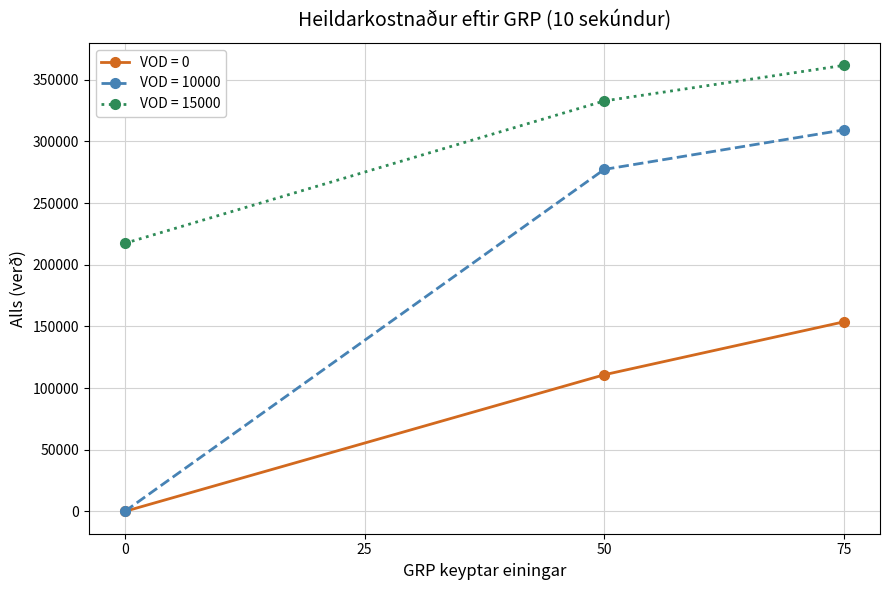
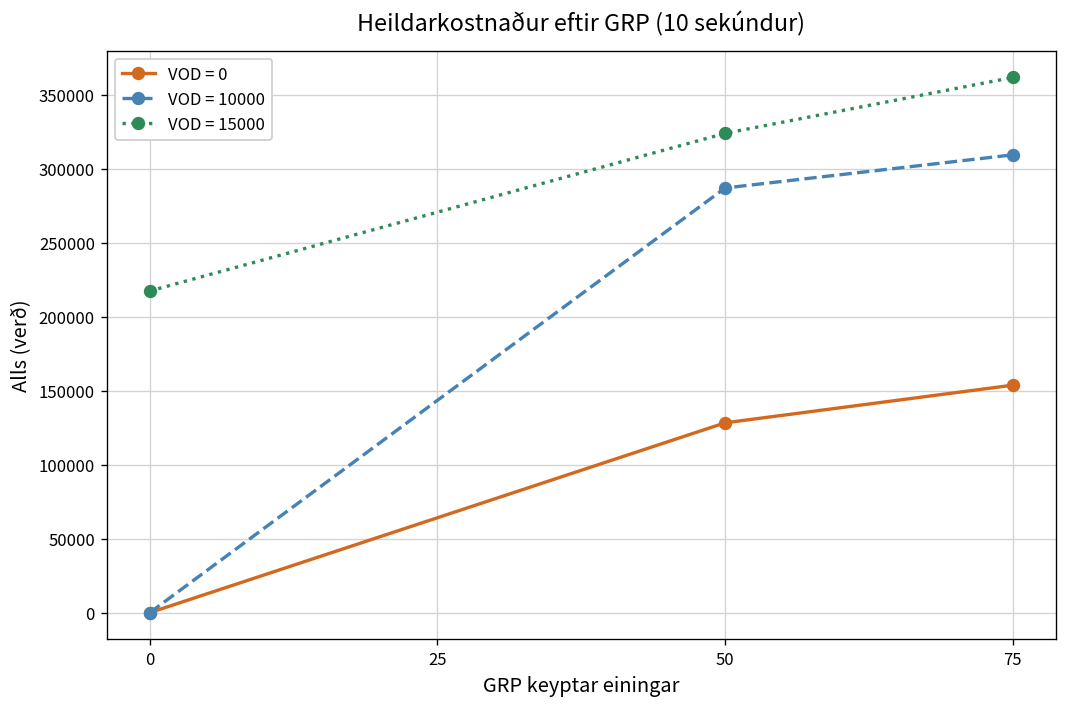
  {
    "VOD = 0": {
-     "50": 111000,
+     "50": 128000,
      "75": 154000
    },
    "VOD = 10000": {
-     "50": 277000,
+     "50": 287000,
      "75": 309000
    },
    "VOD = 15000": {
      "0": 217000,
-     "50": 333000,
+     "50": 324000,
      "75": 362000
    }
  }
